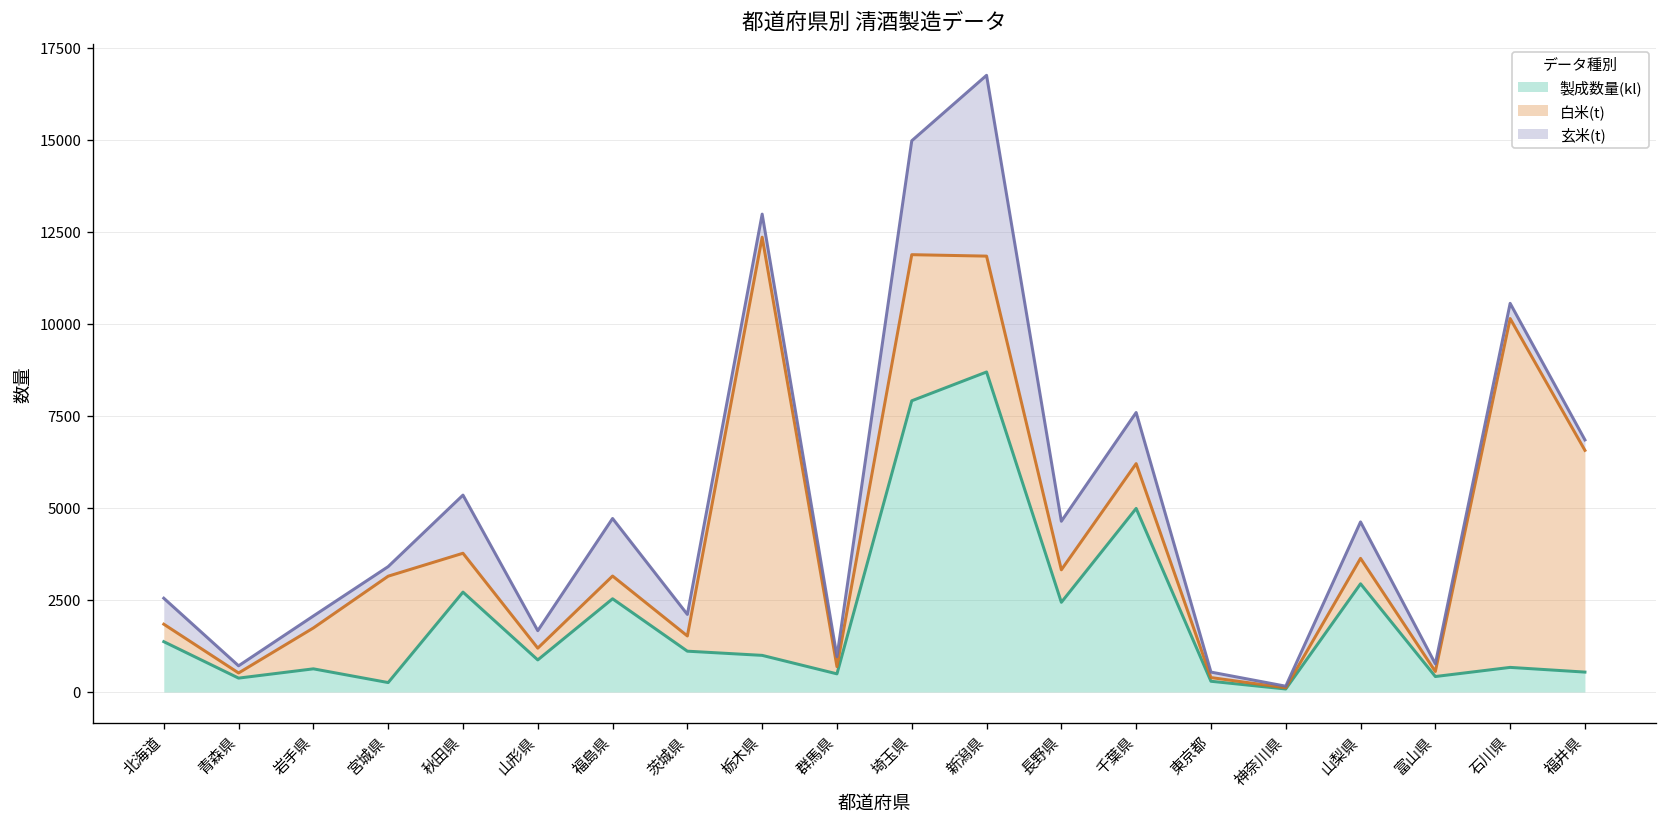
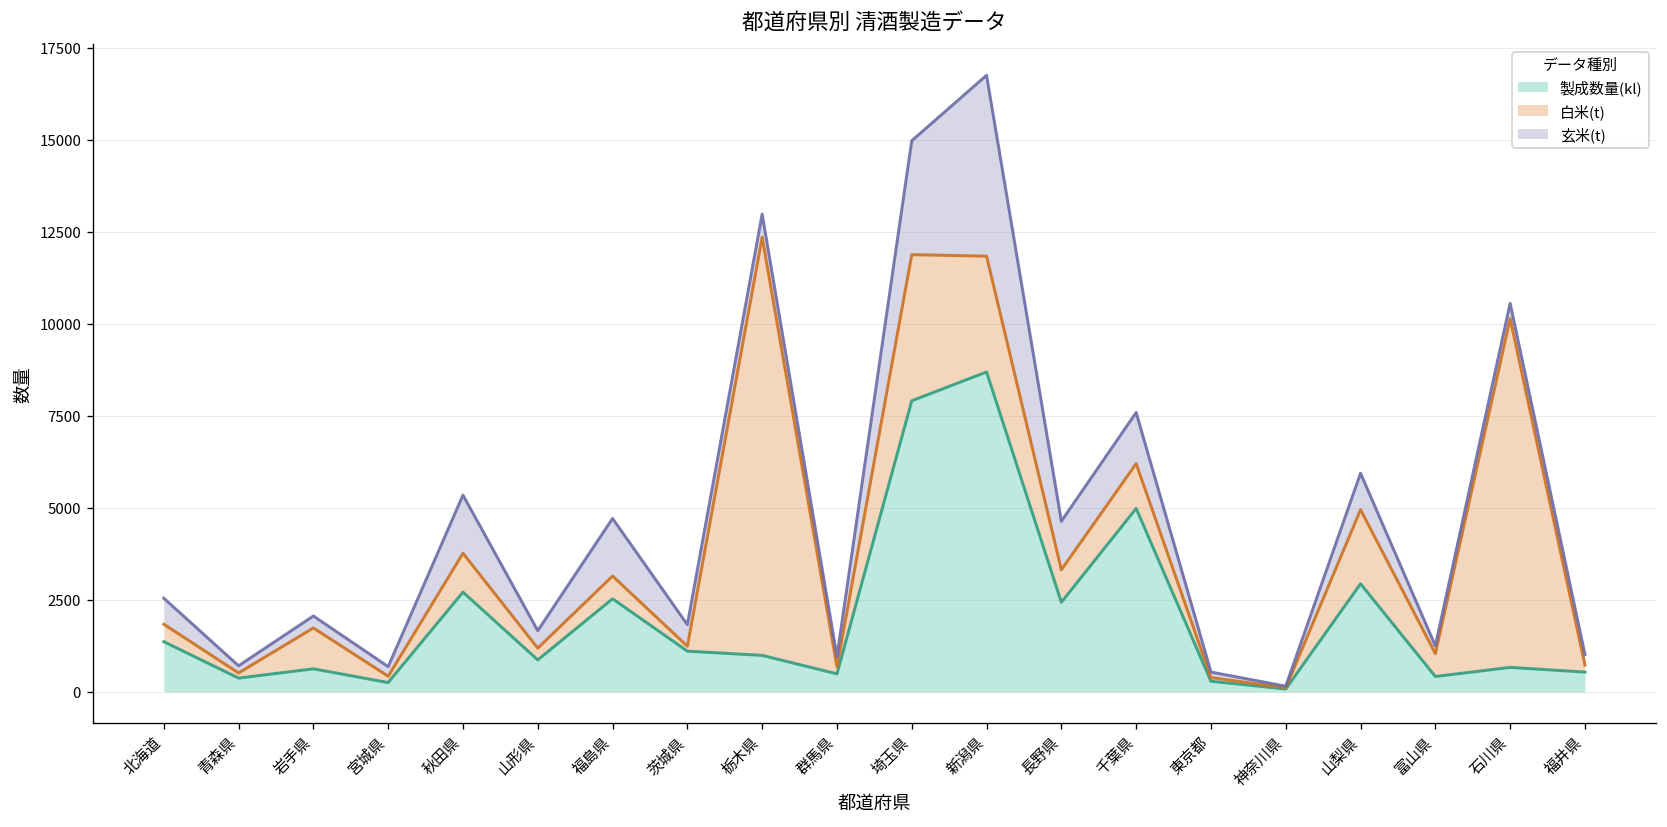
  {
    "白米(t)": {
      "北海道": 500,
      "青森県": 100,
      "岩手県": 1100,
-     "宮城県": 2900,
+     "宮城県": 200,
      "秋田県": 1100,
      "山形県": 300,
      "福島県": 600,
-     "茨城県": 400,
+     "茨城県": 100,
      "栃木県": 11400,
      "群馬県": 200,
      "埼玉県": 4000,
      "新潟県": 3100,
      "長野県": 900,
      "千葉県": 1200,
      "東京都": 100,
-     "山梨県": 700,
-     "富山県": 100,
+     "山梨県": 2000,
+     "富山県": 600,
      "石川県": 9500,
-     "福井県": 6000
+     "福井県": 200
    }
  }
